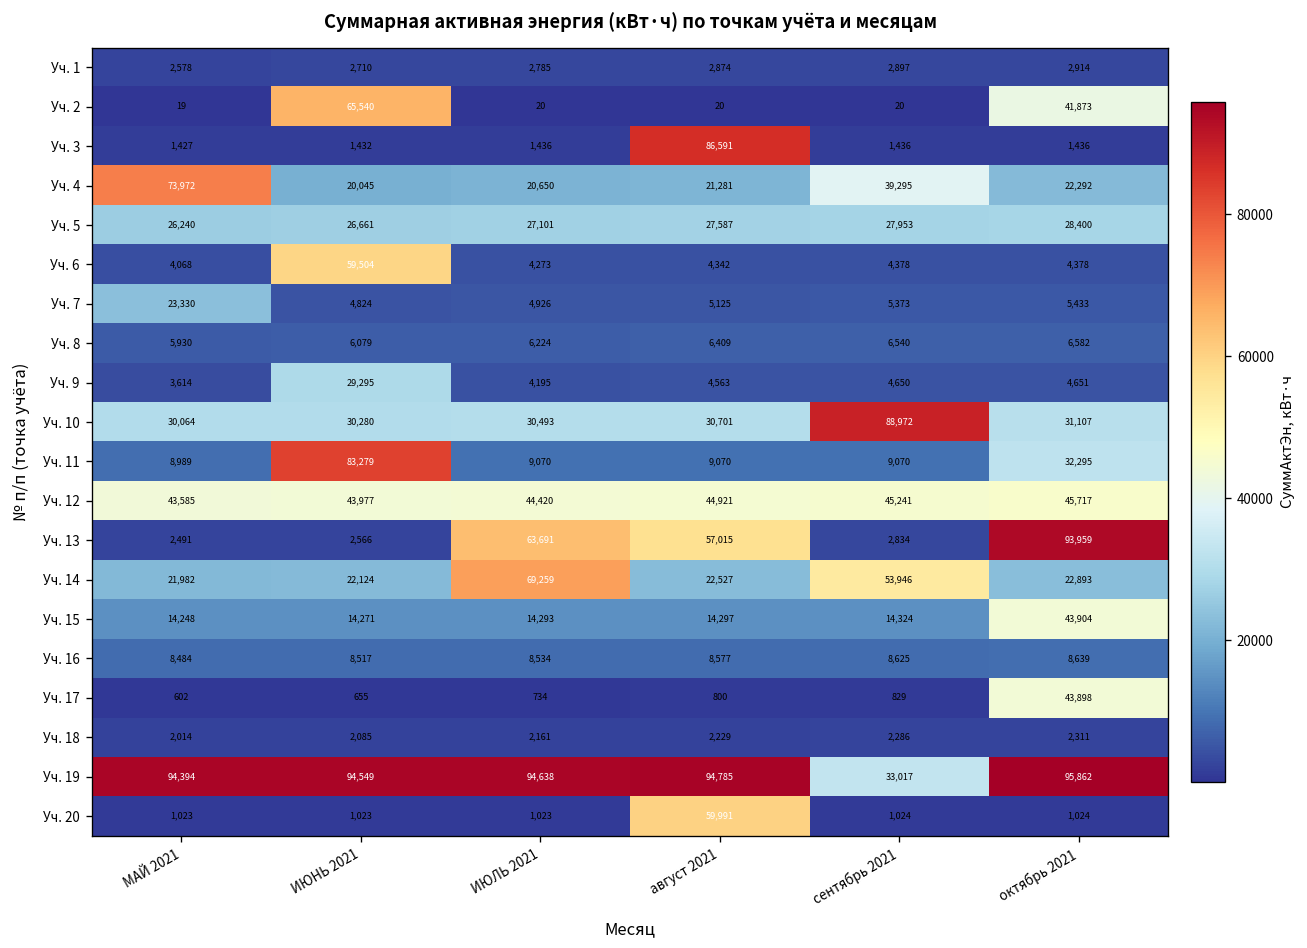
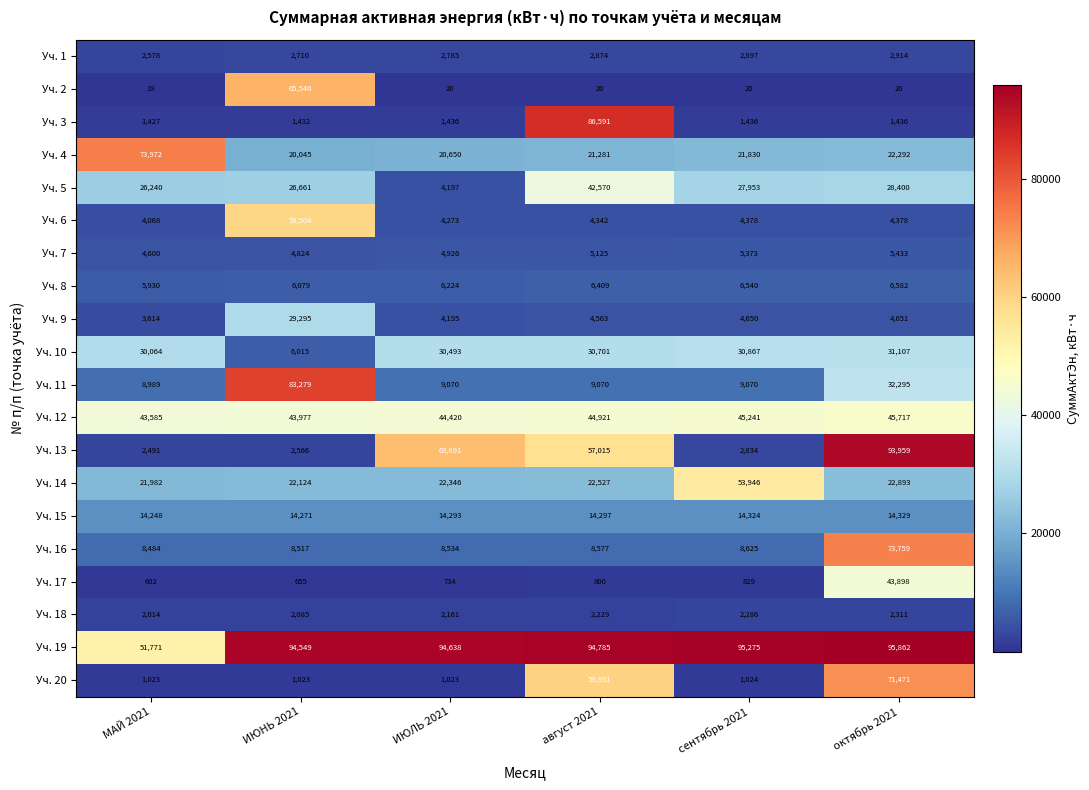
  {
    "Уч. 1": {
      "МАЙ 2021": "2,578",
      "ИЮНЬ 2021": "2,710",
      "ИЮЛЬ 2021": "2,785",
      "август 2021": "2,874",
      "сентябрь 2021": "2,897",
      "октябрь 2021": "2,914"
    },
    "Уч. 2": {
      "МАЙ 2021": "19",
      "ИЮНЬ 2021": "65,540",
      "ИЮЛЬ 2021": "20",
      "август 2021": "20",
      "сентябрь 2021": "20",
-     "октябрь 2021": "41,873"
+     "октябрь 2021": "20"
    },
    "Уч. 3": {
      "МАЙ 2021": "1,427",
      "ИЮНЬ 2021": "1,432",
      "ИЮЛЬ 2021": "1,436",
      "август 2021": "86,591",
      "сентябрь 2021": "1,436",
      "октябрь 2021": "1,436"
    },
    "Уч. 4": {
      "МАЙ 2021": "73,972",
      "ИЮНЬ 2021": "20,045",
      "ИЮЛЬ 2021": "20,650",
      "август 2021": "21,281",
-     "сентябрь 2021": "39,295",
+     "сентябрь 2021": "21,830",
      "октябрь 2021": "22,292"
    },
    "Уч. 5": {
      "МАЙ 2021": "26,240",
      "ИЮНЬ 2021": "26,661",
-     "ИЮЛЬ 2021": "27,101",
-     "август 2021": "27,587",
+     "ИЮЛЬ 2021": "4,197",
+     "август 2021": "42,570",
      "сентябрь 2021": "27,953",
      "октябрь 2021": "28,400"
    },
    "Уч. 6": {
      "МАЙ 2021": "4,068",
      "ИЮНЬ 2021": "59,504",
      "ИЮЛЬ 2021": "4,273",
      "август 2021": "4,342",
      "сентябрь 2021": "4,378",
      "октябрь 2021": "4,378"
    },
    "Уч. 7": {
-     "МАЙ 2021": "23,330",
+     "МАЙ 2021": "4,600",
      "ИЮНЬ 2021": "4,824",
      "ИЮЛЬ 2021": "4,926",
      "август 2021": "5,125",
      "сентябрь 2021": "5,373",
      "октябрь 2021": "5,433"
    },
    "Уч. 8": {
      "МАЙ 2021": "5,930",
      "ИЮНЬ 2021": "6,079",
      "ИЮЛЬ 2021": "6,224",
      "август 2021": "6,409",
      "сентябрь 2021": "6,540",
      "октябрь 2021": "6,582"
    },
    "Уч. 9": {
      "МАЙ 2021": "3,614",
      "ИЮНЬ 2021": "29,295",
      "ИЮЛЬ 2021": "4,195",
      "август 2021": "4,563",
      "сентябрь 2021": "4,650",
      "октябрь 2021": "4,651"
    },
    "Уч. 10": {
      "МАЙ 2021": "30,064",
-     "ИЮНЬ 2021": "30,280",
+     "ИЮНЬ 2021": "6,015",
      "ИЮЛЬ 2021": "30,493",
      "август 2021": "30,701",
-     "сентябрь 2021": "88,972",
+     "сентябрь 2021": "30,867",
      "октябрь 2021": "31,107"
    },
    "Уч. 11": {
      "МАЙ 2021": "8,989",
      "ИЮНЬ 2021": "83,279",
      "ИЮЛЬ 2021": "9,070",
      "август 2021": "9,070",
      "сентябрь 2021": "9,070",
      "октябрь 2021": "32,295"
    },
    "Уч. 12": {
      "МАЙ 2021": "43,585",
      "ИЮНЬ 2021": "43,977",
      "ИЮЛЬ 2021": "44,420",
      "август 2021": "44,921",
      "сентябрь 2021": "45,241",
      "октябрь 2021": "45,717"
    },
    "Уч. 13": {
      "МАЙ 2021": "2,491",
      "ИЮНЬ 2021": "2,566",
      "ИЮЛЬ 2021": "63,691",
      "август 2021": "57,015",
      "сентябрь 2021": "2,834",
      "октябрь 2021": "93,959"
    },
    "Уч. 14": {
      "МАЙ 2021": "21,982",
      "ИЮНЬ 2021": "22,124",
-     "ИЮЛЬ 2021": "69,259",
+     "ИЮЛЬ 2021": "22,346",
      "август 2021": "22,527",
      "сентябрь 2021": "53,946",
      "октябрь 2021": "22,893"
    },
    "Уч. 15": {
      "МАЙ 2021": "14,248",
      "ИЮНЬ 2021": "14,271",
      "ИЮЛЬ 2021": "14,293",
      "август 2021": "14,297",
      "сентябрь 2021": "14,324",
-     "октябрь 2021": "43,904"
+     "октябрь 2021": "14,329"
    },
    "Уч. 16": {
      "МАЙ 2021": "8,484",
      "ИЮНЬ 2021": "8,517",
      "ИЮЛЬ 2021": "8,534",
      "август 2021": "8,577",
      "сентябрь 2021": "8,625",
-     "октябрь 2021": "8,639"
+     "октябрь 2021": "73,759"
    },
    "Уч. 17": {
      "МАЙ 2021": "602",
      "ИЮНЬ 2021": "655",
      "ИЮЛЬ 2021": "734",
      "август 2021": "800",
      "сентябрь 2021": "829",
      "октябрь 2021": "43,898"
    },
    "Уч. 18": {
      "МАЙ 2021": "2,014",
      "ИЮНЬ 2021": "2,085",
      "ИЮЛЬ 2021": "2,161",
      "август 2021": "2,229",
      "сентябрь 2021": "2,286",
      "октябрь 2021": "2,311"
    },
    "Уч. 19": {
-     "МАЙ 2021": "94,394",
+     "МАЙ 2021": "51,771",
      "ИЮНЬ 2021": "94,549",
      "ИЮЛЬ 2021": "94,638",
      "август 2021": "94,785",
-     "сентябрь 2021": "33,017",
+     "сентябрь 2021": "95,275",
      "октябрь 2021": "95,862"
    },
    "Уч. 20": {
      "МАЙ 2021": "1,023",
      "ИЮНЬ 2021": "1,023",
      "ИЮЛЬ 2021": "1,023",
      "август 2021": "59,991",
      "сентябрь 2021": "1,024",
-     "октябрь 2021": "1,024"
+     "октябрь 2021": "71,471"
    }
  }
